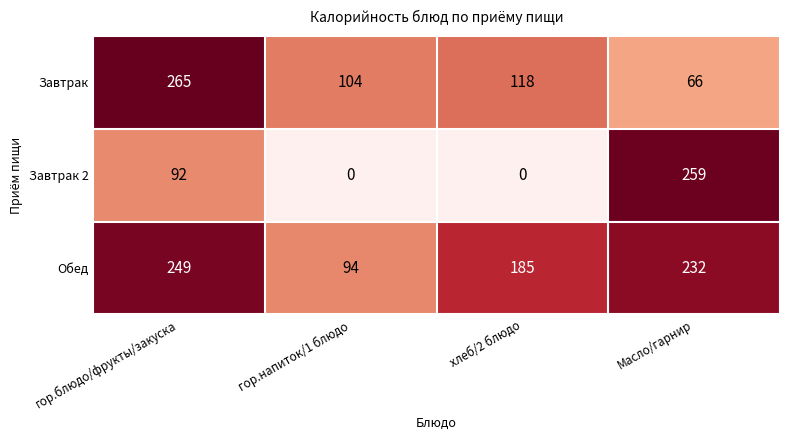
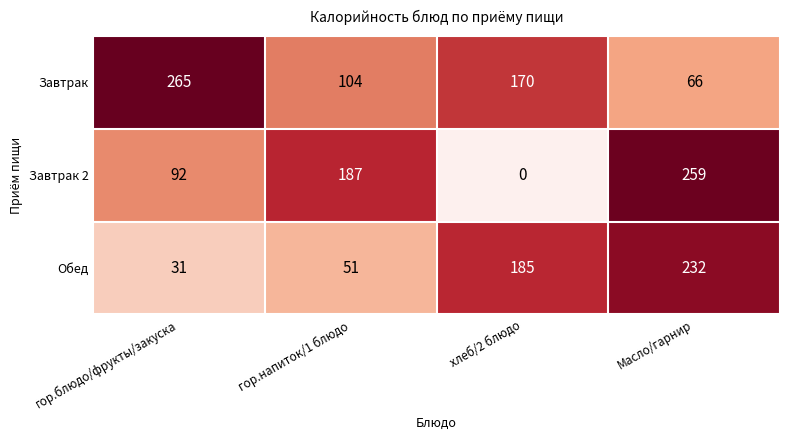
  {
    "Завтрак": {
      "гор.блюдо/фрукты/закуска": 265,
      "гор.напиток/1 блюдо": 104,
-     "хлеб/2 блюдо": 118,
+     "хлеб/2 блюдо": 170,
      "Масло/гарнир": 66
    },
    "Завтрак 2": {
      "гор.блюдо/фрукты/закуска": 92,
-     "гор.напиток/1 блюдо": 0,
+     "гор.напиток/1 блюдо": 187,
      "хлеб/2 блюдо": 0,
      "Масло/гарнир": 259
    },
    "Обед": {
-     "гор.блюдо/фрукты/закуска": 249,
-     "гор.напиток/1 блюдо": 94,
+     "гор.блюдо/фрукты/закуска": 31,
+     "гор.напиток/1 блюдо": 51,
      "хлеб/2 блюдо": 185,
      "Масло/гарнир": 232
    }
  }
